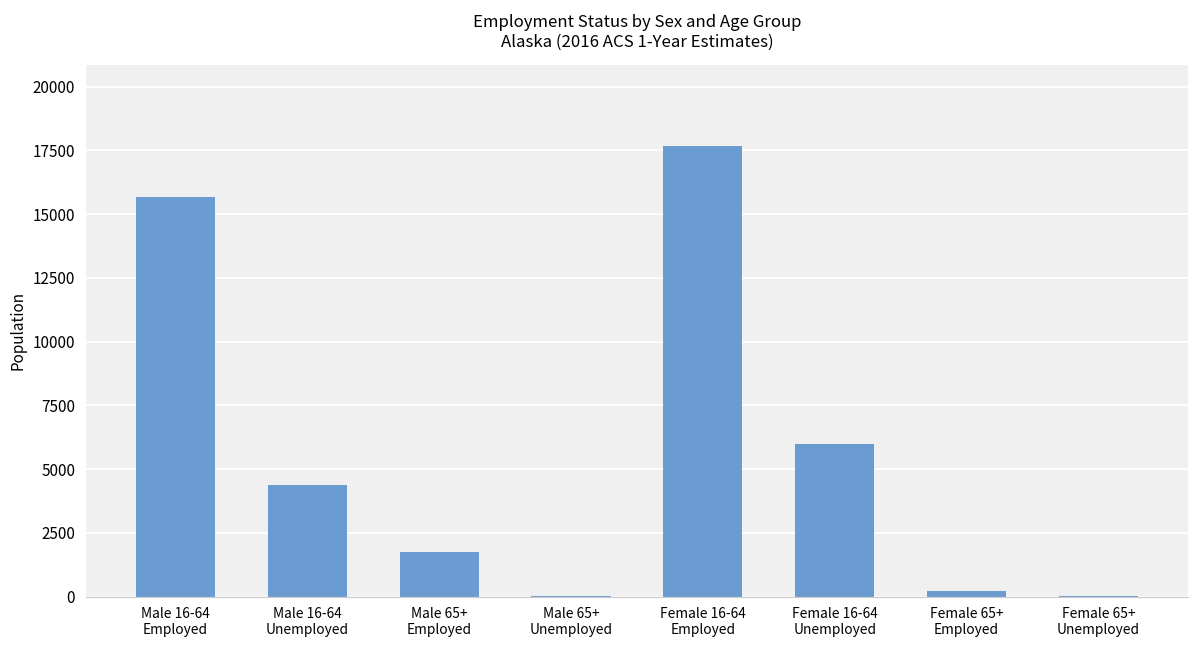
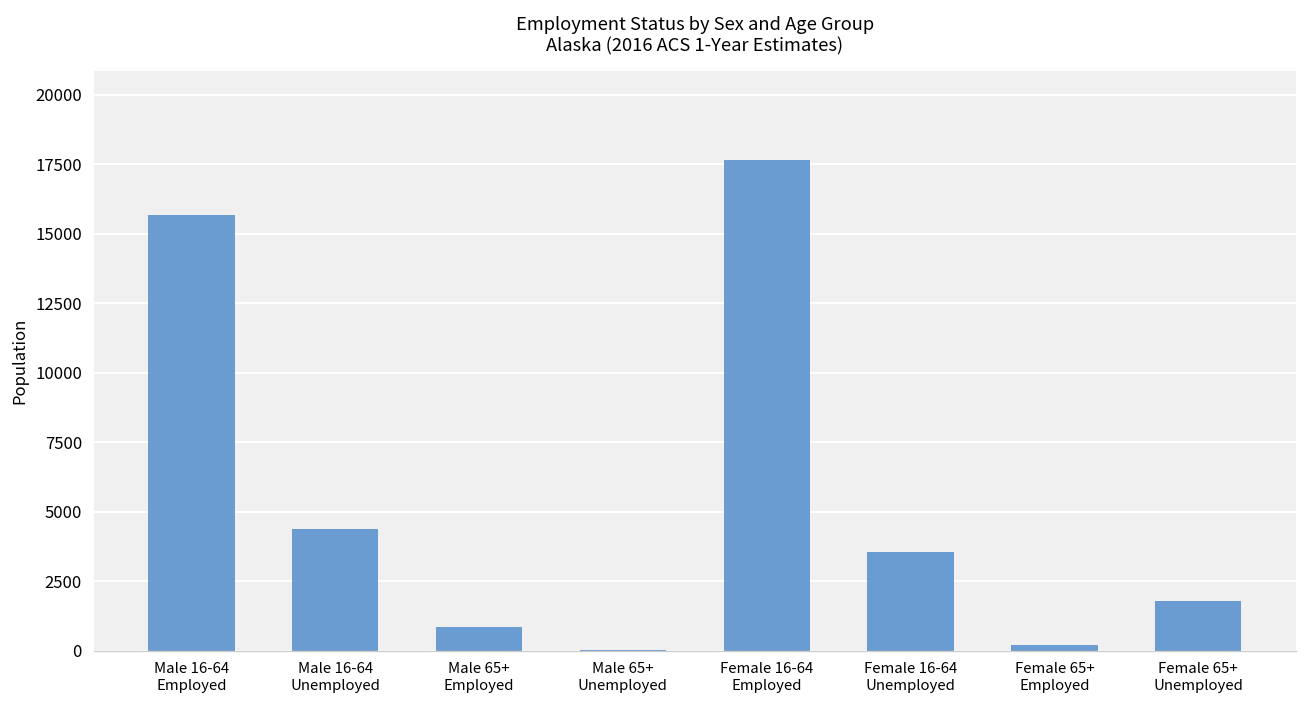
  {
    "Male 16-64 Employed": 15700,
    "Male 16-64 Unemployed": 4400,
-   "Male 65+ Employed": 1700,
+   "Male 65+ Employed": 900,
    "Female 16-64 Employed": 17700,
-   "Female 16-64 Unemployed": 6000,
+   "Female 16-64 Unemployed": 3600,
    "Female 65+ Employed": 200,
-   "Female 65+ Unemployed": 0
+   "Female 65+ Unemployed": 1800
  }
